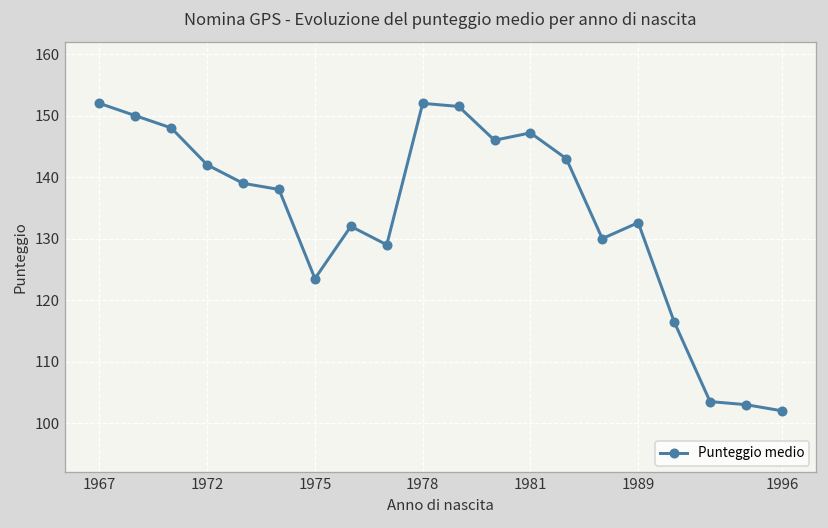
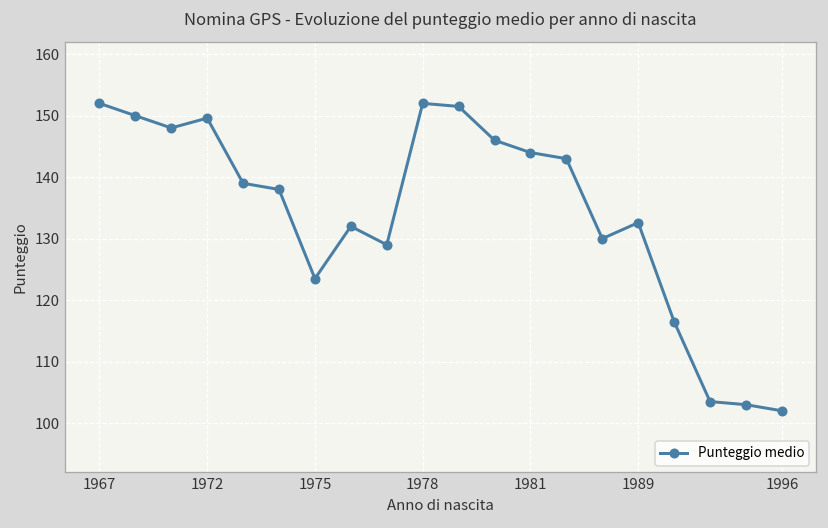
  {
    "1967": 152,
-   "1972": 142,
+   "1972": 150,
    "1975": 124,
    "1978": 152,
-   "1981": 147,
+   "1981": 144,
    "1989": 133,
    "1996": 102
  }
